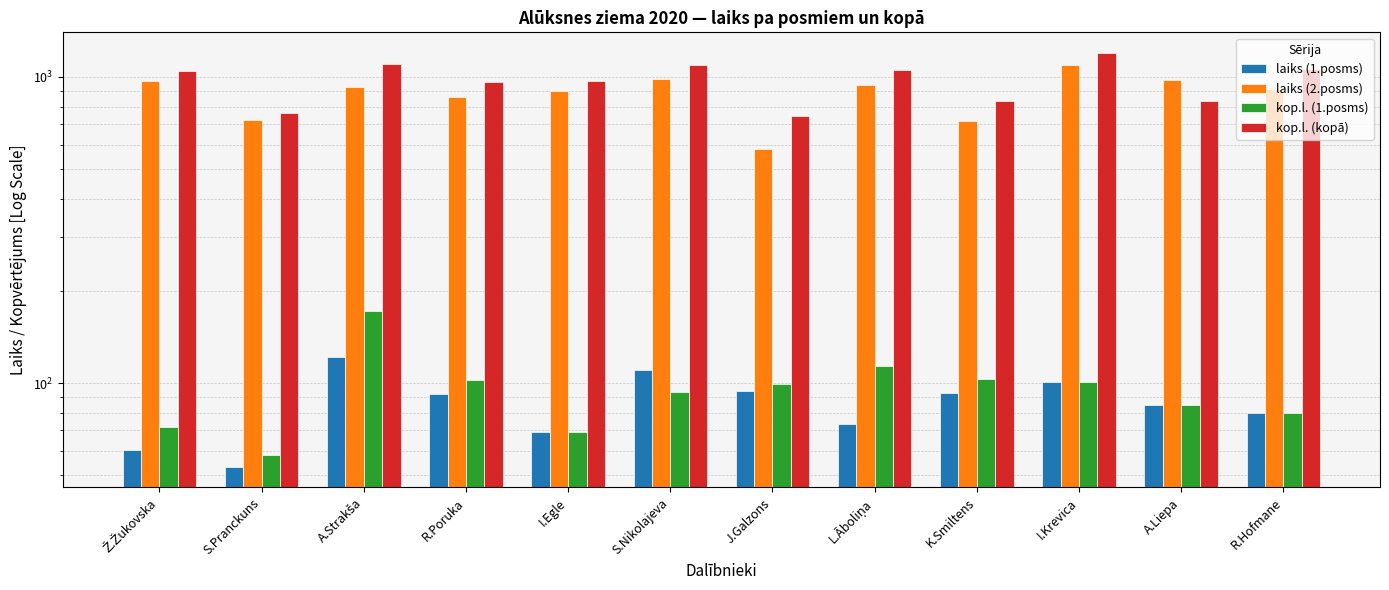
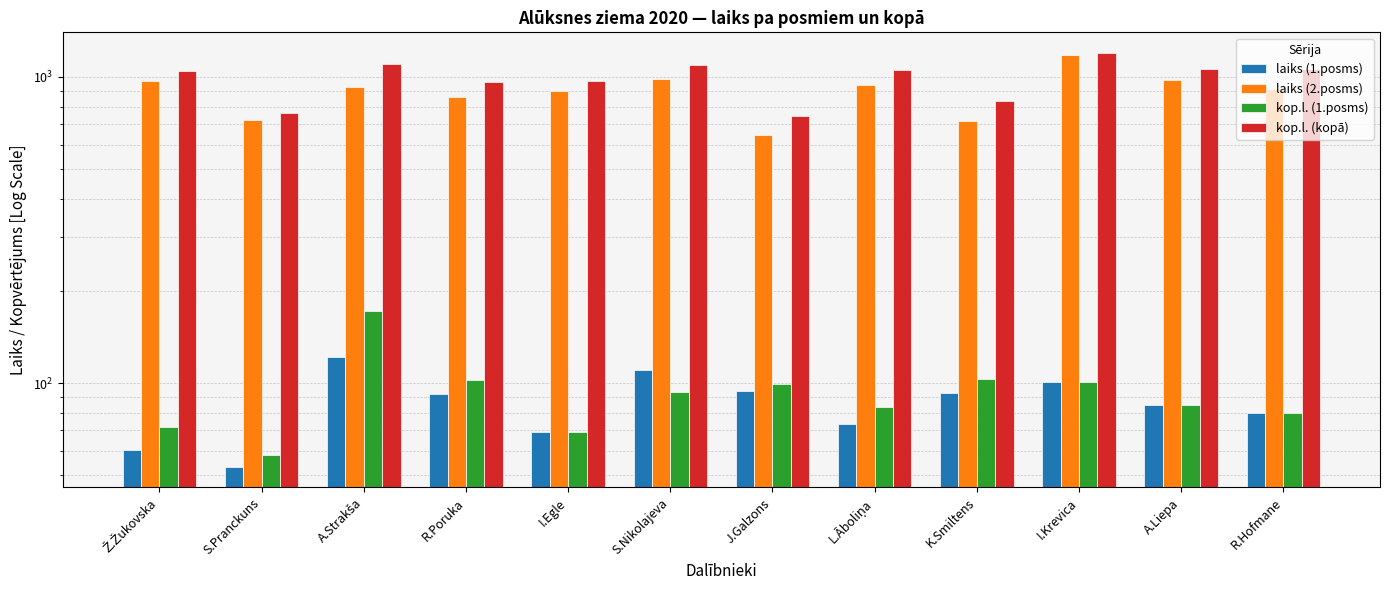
  {
    "laiks (1.posms)": {
      "Ž.Žukovska": 60,
      "S.Pranckuns": 53,
      "A.Strakša": 122,
      "R.Poruka": 92,
      "I.Egle": 69,
      "S.Nikolajeva": 110,
      "J.Galzons": 94,
      "L.Āboliņa": 74,
      "K.Smiltens": 93,
      "I.Krevica": 101,
      "A.Liepa": 85,
      "R.Hofmane": 80
    },
    "laiks (2.posms)": {
      "Ž.Žukovska": 970,
      "S.Pranckuns": 720,
      "A.Strakša": 930,
      "R.Poruka": 860,
      "I.Egle": 900,
      "S.Nikolajeva": 990,
-     "J.Galzons": 580,
+     "J.Galzons": 650,
      "L.Āboliņa": 940,
      "K.Smiltens": 720,
-     "I.Krevica": 1100,
+     "I.Krevica": 1180,
      "A.Liepa": 980
    },
    "kop.l. (1.posms)": {
      "Ž.Žukovska": 72,
      "S.Pranckuns": 58,
      "A.Strakša": 170,
      "R.Poruka": 102,
      "I.Egle": 69,
      "S.Nikolajeva": 94,
      "J.Galzons": 99,
-     "L.Āboliņa": 114,
+     "L.Āboliņa": 84,
      "K.Smiltens": 103,
      "I.Krevica": 101,
      "A.Liepa": 85,
      "R.Hofmane": 80
    },
    "kop.l. (kopā)": {
      "Ž.Žukovska": 1040,
      "S.Pranckuns": 760,
      "A.Strakša": 1100,
      "R.Poruka": 960,
      "I.Egle": 970,
      "S.Nikolajeva": 1100,
      "J.Galzons": 750,
      "L.Āboliņa": 1050,
      "K.Smiltens": 830,
      "I.Krevica": 1200,
-     "A.Liepa": 840
+     "A.Liepa": 1060
    }
  }
